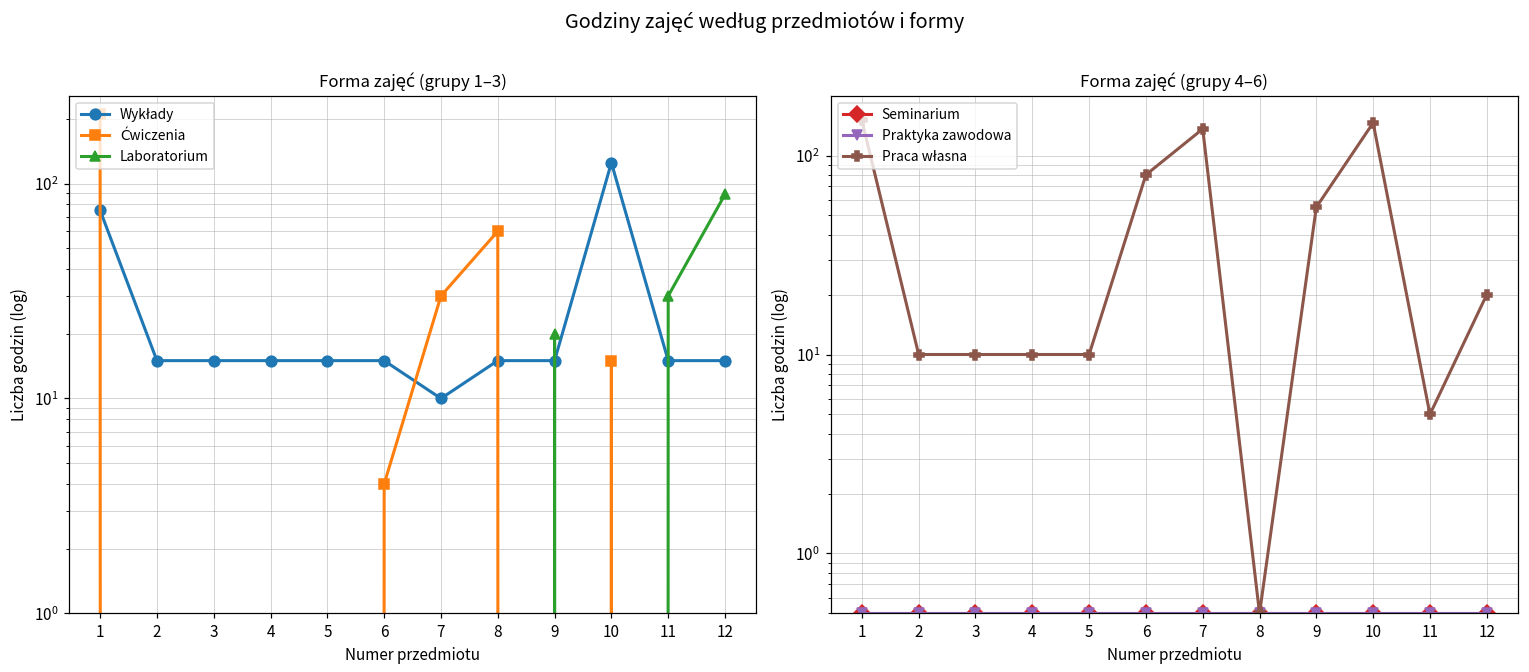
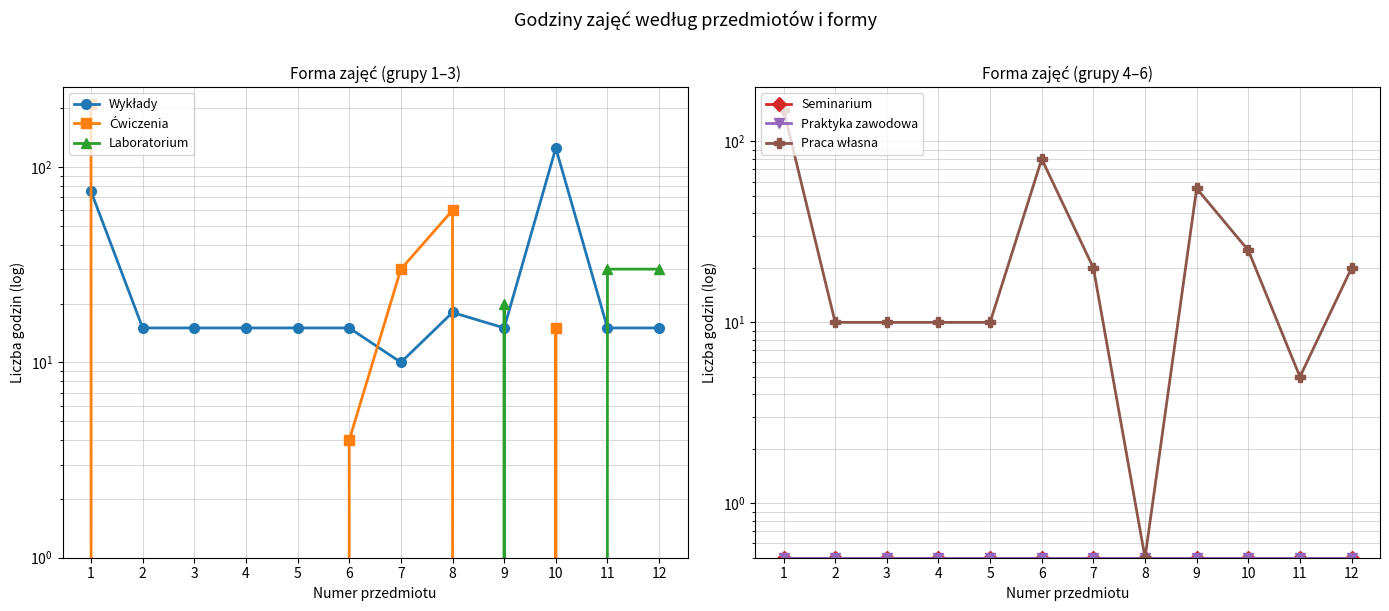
  {
    "Forma zajęć (grupy 1–3)": {
      "Wykłady": {
        "1": 75,
        "2": 15,
        "3": 15,
        "4": 15,
        "5": 15,
        "6": 15,
        "7": 10,
-       "8": 15,
+       "8": 18,
        "9": 15,
        "10": 130,
        "11": 15,
        "12": 15
      },
      "Ćwiczenia": {
        "6": 4,
        "7": 30,
        "8": 60,
        "10": 15
      },
      "Laboratorium": {
        "9": 20,
        "11": 30,
-       "12": 90
+       "12": 30
      }
    },
    "Forma zajęć (grupy 4–6)": {
      "Praktyka zawodowa": {
        "1": 0.50,
        "2": 0.50,
        "3": 0.50,
        "4": 0.50,
        "5": 0.50,
        "6": 0.50,
        "7": 0.50,
        "9": 0.50,
        "10": 0.50,
        "11": 0.50,
        "12": 0.50
      },
      "Praca własna": {
        "2": 10,
        "3": 10,
        "4": 10,
        "5": 10,
        "6": 80,
-       "7": 140,
+       "7": 20,
        "9": 55,
-       "10": 150,
+       "10": 25,
        "11": 5,
        "12": 20
      }
    }
  }
